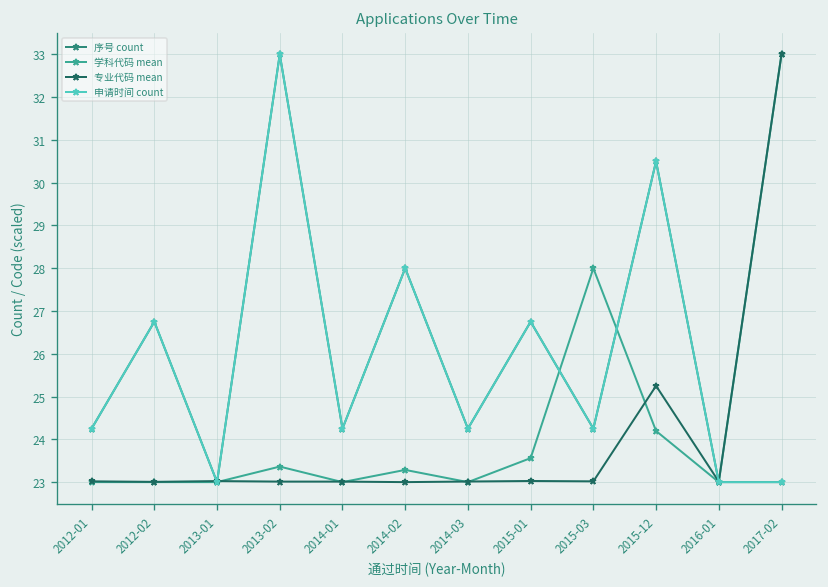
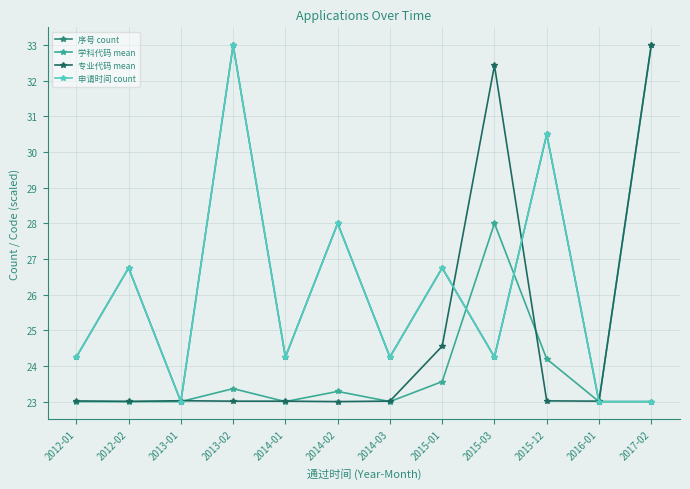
  {
    "专业代码 mean": {
      "2013-02": 23.0,
      "2014-02": 23.0,
-     "2015-01": 23.0,
-     "2015-03": 23.0,
-     "2015-12": 25.3
+     "2015-01": 24.6,
+     "2015-03": 32.4,
+     "2015-12": 23.0
    }
  }
